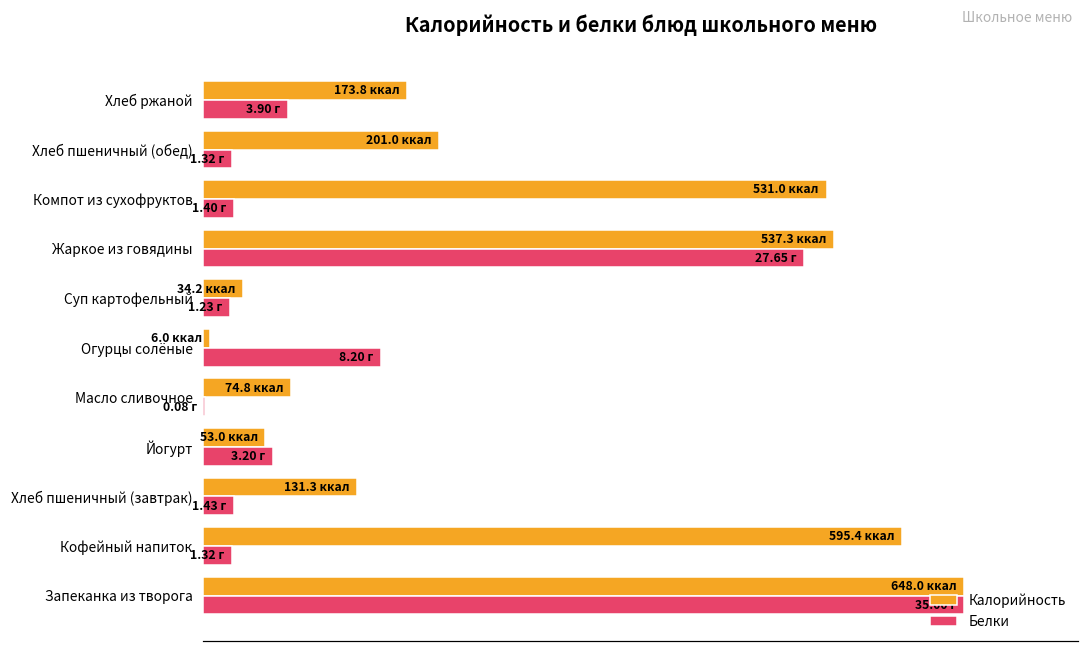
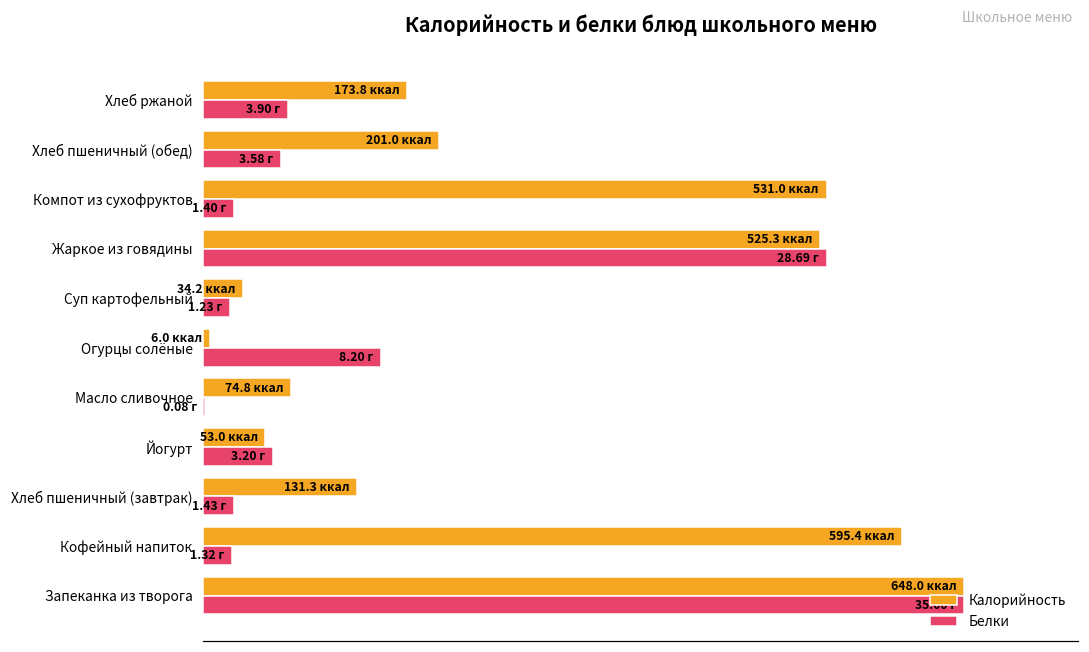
  {
    "Калорийность": {
-     "Жаркое из говядины": 537.3
+     "Жаркое из говядины": 525.3
    },
    "Белки": {
-     "Хлеб пшеничный (обед)": 1.32,
-     "Жаркое из говядины": 27.65
+     "Хлеб пшеничный (обед)": 3.58,
+     "Жаркое из говядины": 28.69
    }
  }
